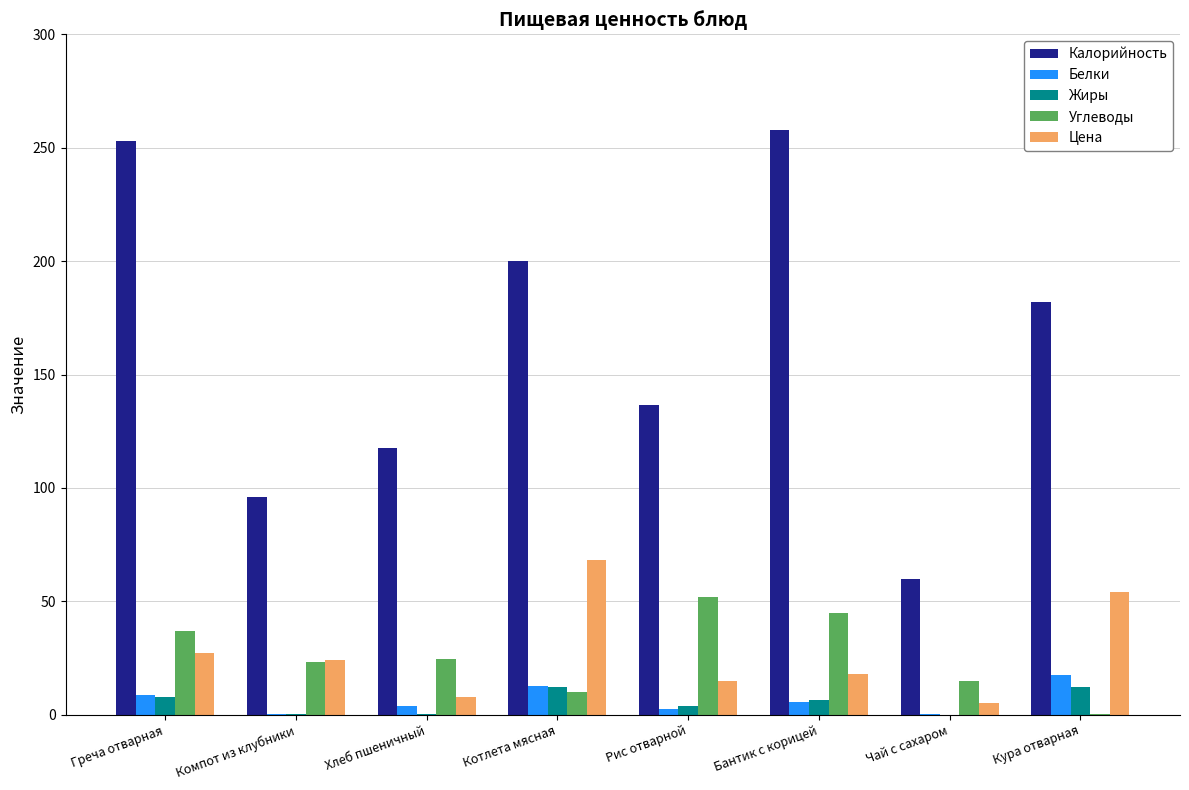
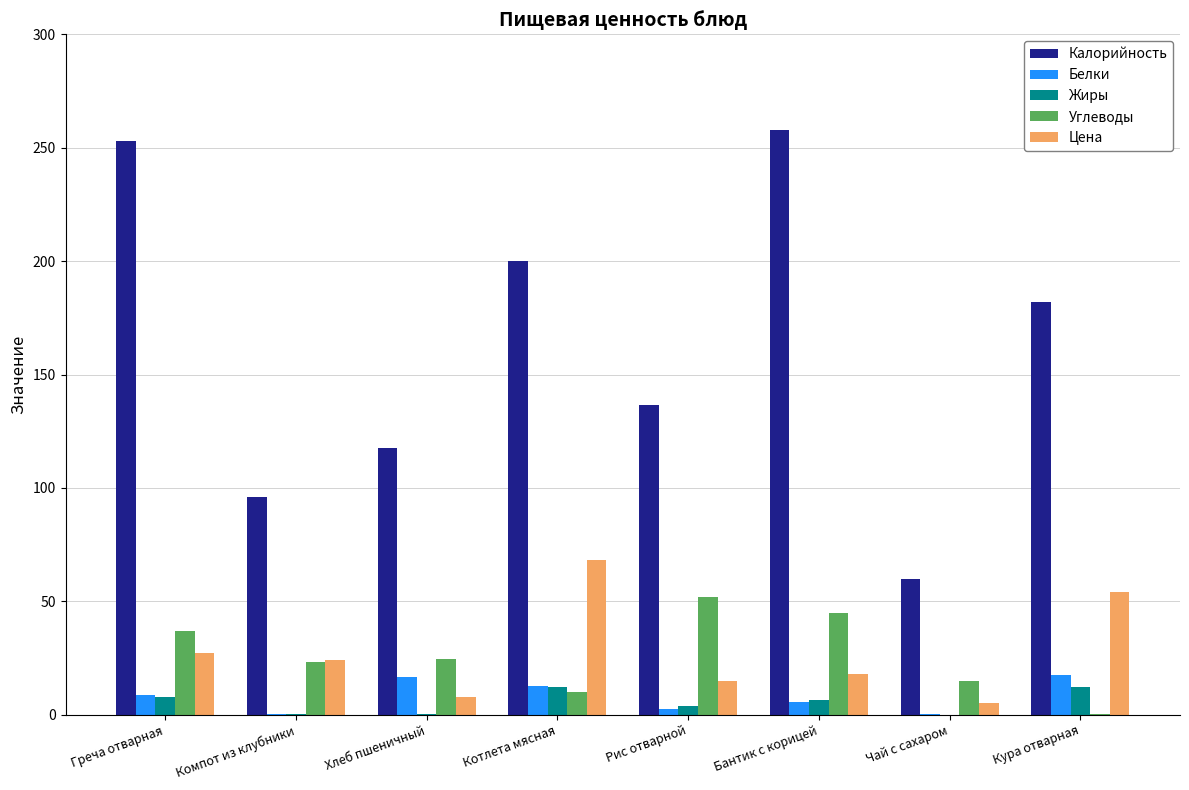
  {
    "Калорийность": {
      "Греча отварная": 253,
      "Компот из клубники": 96,
      "Хлеб пшеничный": 118,
      "Котлета мясная": 200,
      "Рис отварной": 136,
      "Бантик с корицей": 258,
      "Чай с сахаром": 60,
      "Кура отварная": 182
    },
    "Белки": {
      "Греча отварная": 9,
-     "Хлеб пшеничный": 4,
+     "Хлеб пшеничный": 17,
      "Котлета мясная": 12,
      "Рис отварной": 2,
      "Бантик с корицей": 5,
      "Кура отварная": 18
    },
    "Жиры": {
      "Греча отварная": 8,
      "Котлета мясная": 12,
      "Рис отварной": 4,
      "Бантик с корицей": 6,
      "Чай с сахаром": 0,
      "Кура отварная": 12
    },
    "Углеводы": {
      "Греча отварная": 37,
      "Компот из клубники": 23,
      "Хлеб пшеничный": 25,
      "Котлета мясная": 10,
      "Рис отварной": 52,
      "Бантик с корицей": 45,
      "Чай с сахаром": 15
    },
    "Цена": {
      "Греча отварная": 27,
      "Компот из клубники": 24,
      "Хлеб пшеничный": 8,
      "Котлета мясная": 68,
      "Рис отварной": 15,
      "Бантик с корицей": 18,
      "Чай с сахаром": 5,
      "Кура отварная": 54
    }
  }
